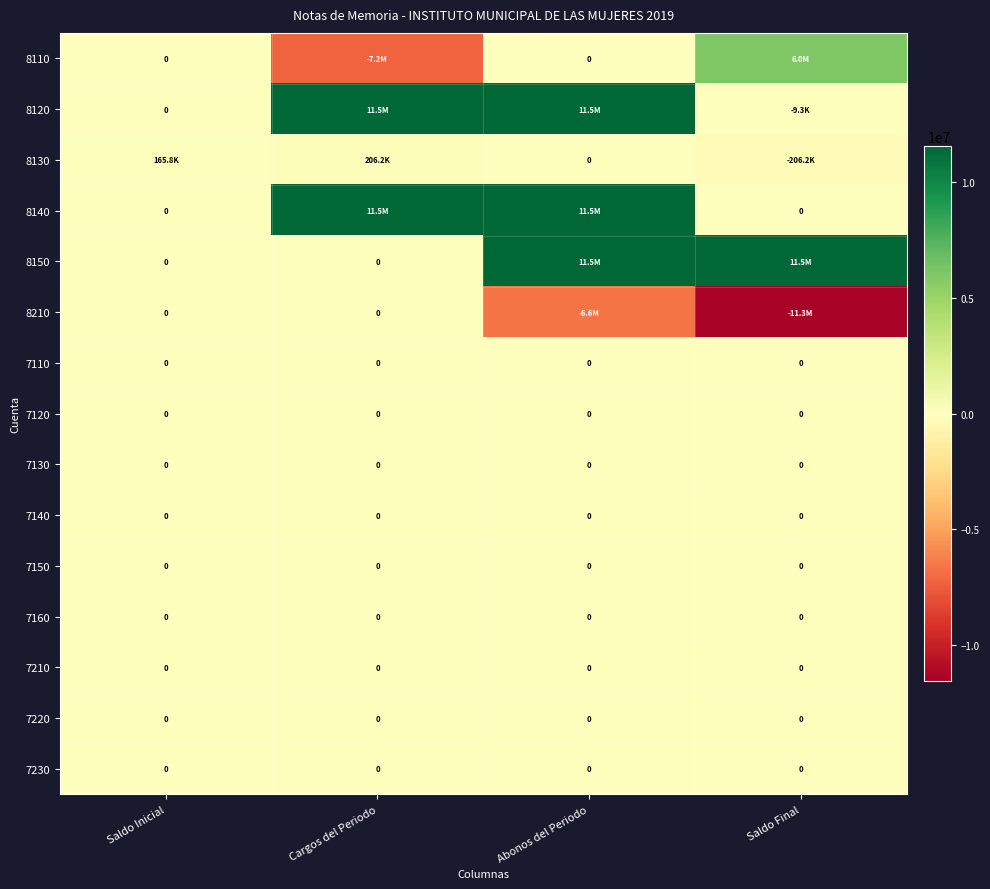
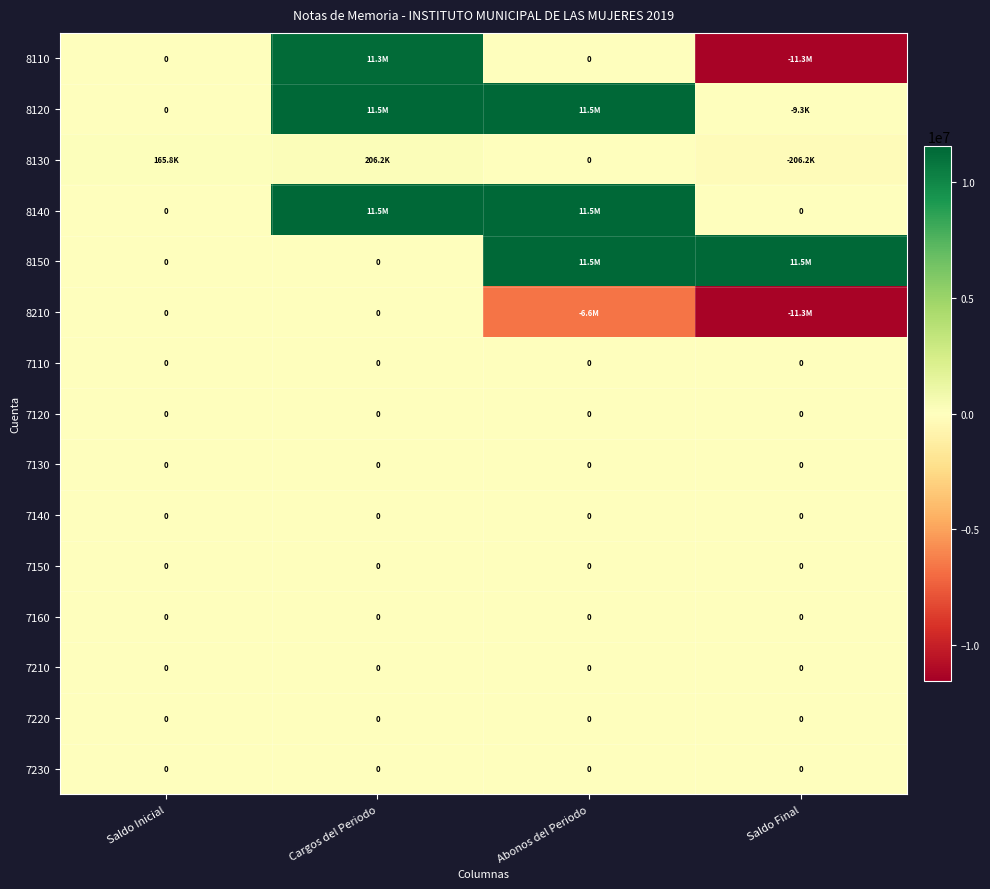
  {
    "8110": {
      "Saldo Inicial": "0",
-     "Cargos del Periodo": "-7.2M",
+     "Cargos del Periodo": "11.3M",
      "Abonos del Periodo": "0",
-     "Saldo Final": "6.0M"
+     "Saldo Final": "-11.3M"
    },
    "8120": {
      "Saldo Inicial": "0",
      "Cargos del Periodo": "11.5M",
      "Abonos del Periodo": "11.5M",
      "Saldo Final": "-9.3K"
    },
    "8130": {
      "Saldo Inicial": "165.8K",
      "Cargos del Periodo": "206.2K",
      "Abonos del Periodo": "0",
      "Saldo Final": "-206.2K"
    },
    "8140": {
      "Saldo Inicial": "0",
      "Cargos del Periodo": "11.5M",
      "Abonos del Periodo": "11.5M",
      "Saldo Final": "0"
    },
    "8150": {
      "Saldo Inicial": "0",
      "Cargos del Periodo": "0",
      "Abonos del Periodo": "11.5M",
      "Saldo Final": "11.5M"
    },
    "8210": {
      "Saldo Inicial": "0",
      "Cargos del Periodo": "0",
      "Abonos del Periodo": "-6.6M",
      "Saldo Final": "-11.3M"
    },
    "7110": {
      "Saldo Inicial": "0",
      "Cargos del Periodo": "0",
      "Abonos del Periodo": "0",
      "Saldo Final": "0"
    },
    "7120": {
      "Saldo Inicial": "0",
      "Cargos del Periodo": "0",
      "Abonos del Periodo": "0",
      "Saldo Final": "0"
    },
    "7130": {
      "Saldo Inicial": "0",
      "Cargos del Periodo": "0",
      "Abonos del Periodo": "0",
      "Saldo Final": "0"
    },
    "7140": {
      "Saldo Inicial": "0",
      "Cargos del Periodo": "0",
      "Abonos del Periodo": "0",
      "Saldo Final": "0"
    },
    "7150": {
      "Saldo Inicial": "0",
      "Cargos del Periodo": "0",
      "Abonos del Periodo": "0",
      "Saldo Final": "0"
    },
    "7160": {
      "Saldo Inicial": "0",
      "Cargos del Periodo": "0",
      "Abonos del Periodo": "0",
      "Saldo Final": "0"
    },
    "7210": {
      "Saldo Inicial": "0",
      "Cargos del Periodo": "0",
      "Abonos del Periodo": "0",
      "Saldo Final": "0"
    },
    "7220": {
      "Saldo Inicial": "0",
      "Cargos del Periodo": "0",
      "Abonos del Periodo": "0",
      "Saldo Final": "0"
    },
    "7230": {
      "Saldo Inicial": "0",
      "Cargos del Periodo": "0",
      "Abonos del Periodo": "0",
      "Saldo Final": "0"
    }
  }
